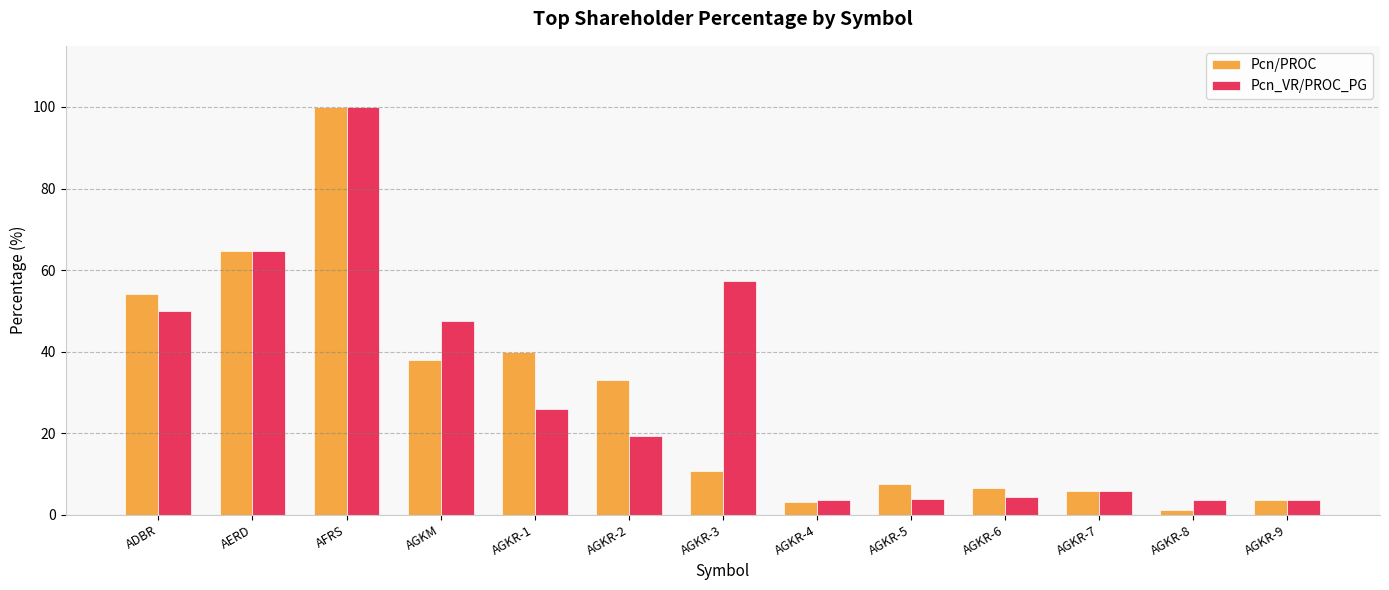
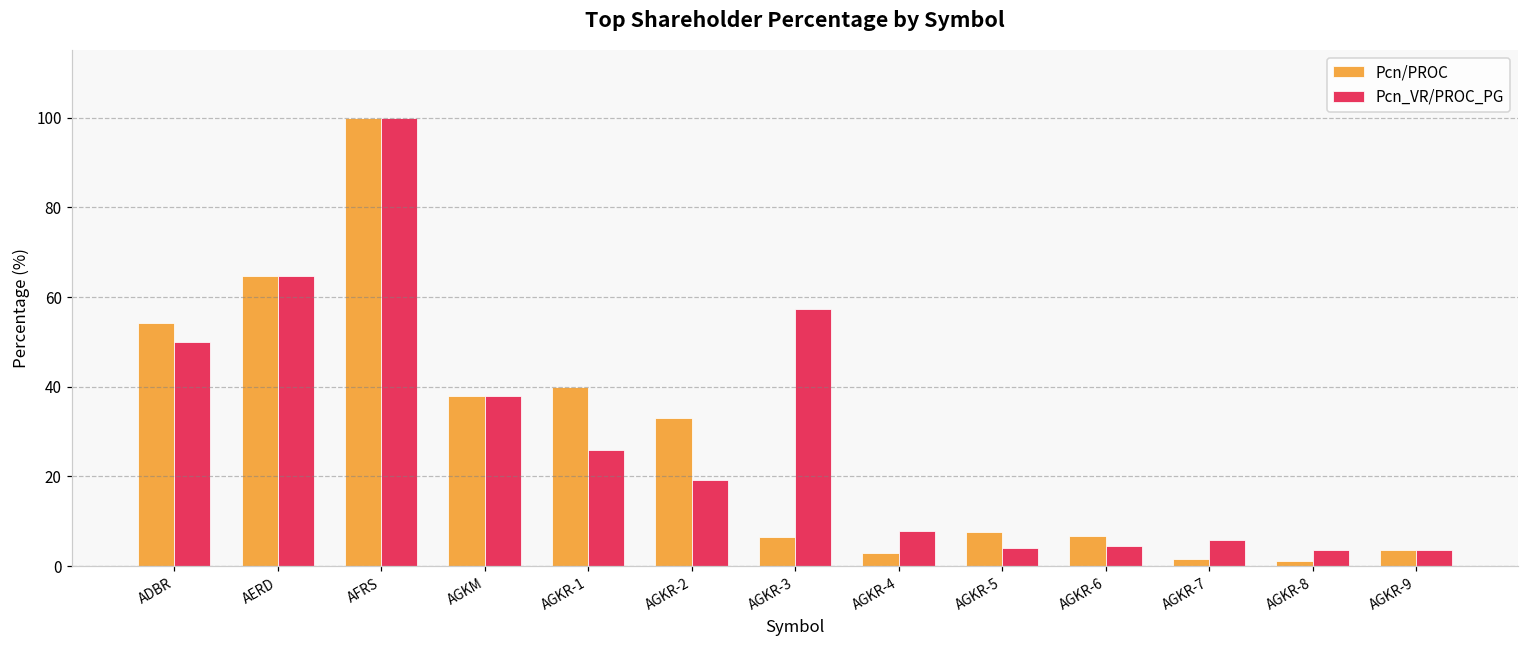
  {
    "Pcn/PROC": {
      "ADBR": 54,
      "AERD": 65,
      "AFRS": 100,
      "AGKM": 38,
      "AGKR-1": 40,
      "AGKR-2": 33,
-     "AGKR-3": 11,
+     "AGKR-3": 6,
      "AGKR-4": 3,
      "AGKR-5": 8,
      "AGKR-6": 7,
-     "AGKR-7": 6,
+     "AGKR-7": 2,
      "AGKR-8": 1,
      "AGKR-9": 4
    },
    "Pcn_VR/PROC_PG": {
      "ADBR": 50,
      "AERD": 65,
      "AFRS": 100,
-     "AGKM": 48,
+     "AGKM": 38,
      "AGKR-1": 26,
      "AGKR-2": 19,
      "AGKR-3": 57,
-     "AGKR-4": 4,
+     "AGKR-4": 8,
      "AGKR-5": 4,
      "AGKR-6": 4,
      "AGKR-7": 6,
      "AGKR-8": 4,
      "AGKR-9": 4
    }
  }
